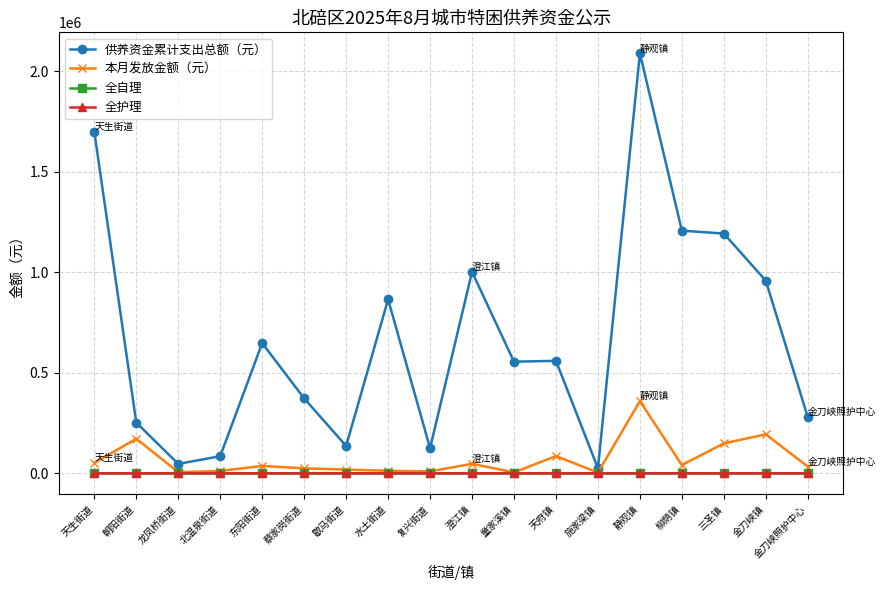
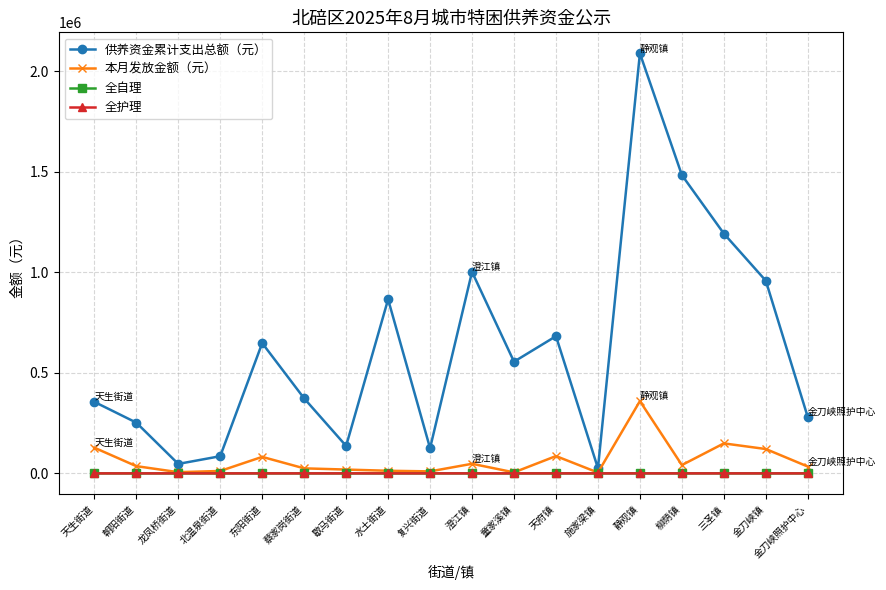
  {
    "供养资金累计支出总额（元）": {
-     "天生街道": 1700000,
+     "天生街道": 360000,
      "朝阳街道": 250000,
      "龙凤桥街道": 50000,
      "北温泉街道": 90000,
      "东阳街道": 650000,
      "蔡家岗街道": 370000,
      "歇马街道": 140000,
      "水土街道": 870000,
      "复兴街道": 130000,
      "澄江镇": 1000000,
      "童家溪镇": 560000,
-     "天府镇": 560000,
+     "天府镇": 680000,
      "施家梁镇": 30000,
      "静观镇": 2090000,
-     "柳荫镇": 1210000,
+     "柳荫镇": 1480000,
      "三圣镇": 1190000,
      "金刀峡镇": 960000,
      "金刀峡照护中心": 280000
    },
    "本月发放金额（元）": {
-     "天生街道": 50000,
-     "朝阳街道": 170000,
-     "东阳街道": 40000,
+     "天生街道": 130000,
+     "朝阳街道": 40000,
+     "东阳街道": 80000,
      "蔡家岗街道": 30000,
      "歇马街道": 20000,
      "水土街道": 10000,
      "澄江镇": 50000,
      "天府镇": 90000,
      "静观镇": 360000,
      "柳荫镇": 40000,
      "三圣镇": 150000,
-     "金刀峡镇": 190000,
+     "金刀峡镇": 120000,
      "金刀峡照护中心": 30000
    },
    "全护理": {
      "天生街道": 0,
      "朝阳街道": 0,
      "东阳街道": 0,
      "蔡家岗街道": 0,
      "歇马街道": 0,
      "水土街道": 0,
      "澄江镇": 0,
      "天府镇": 0,
      "静观镇": 0,
      "柳荫镇": 0,
      "三圣镇": 0,
      "金刀峡镇": 0,
      "金刀峡照护中心": 0
    }
  }
